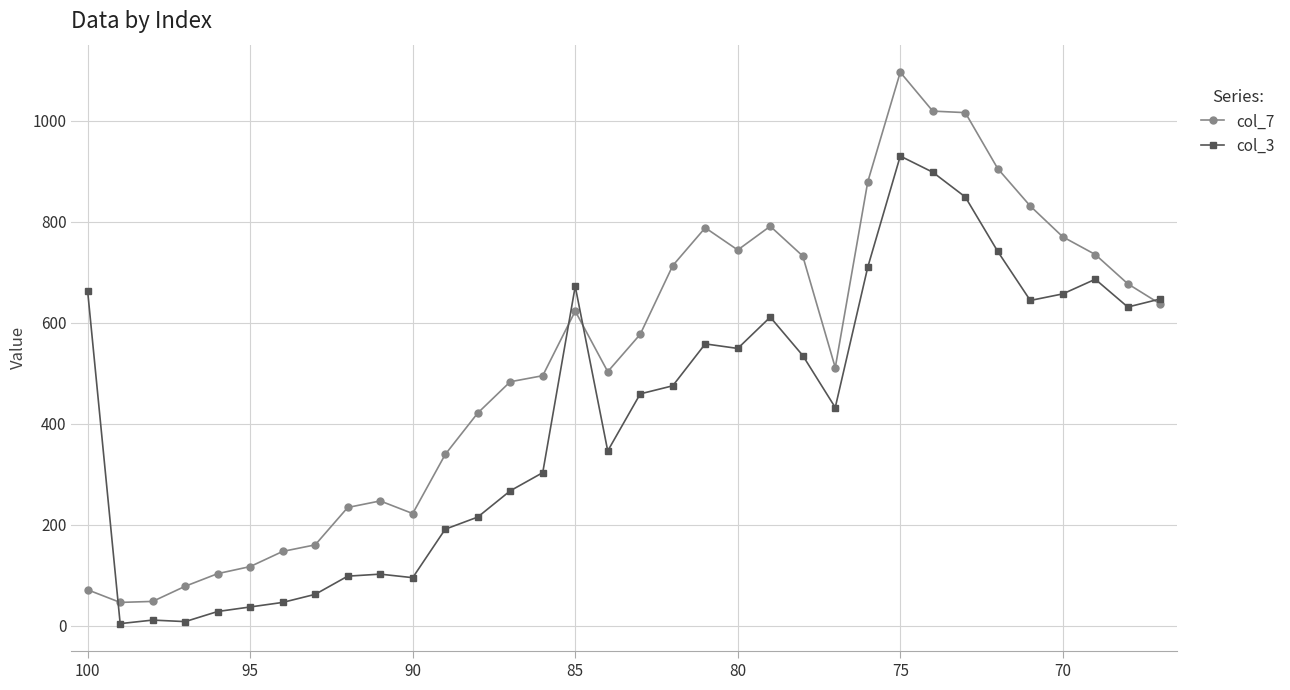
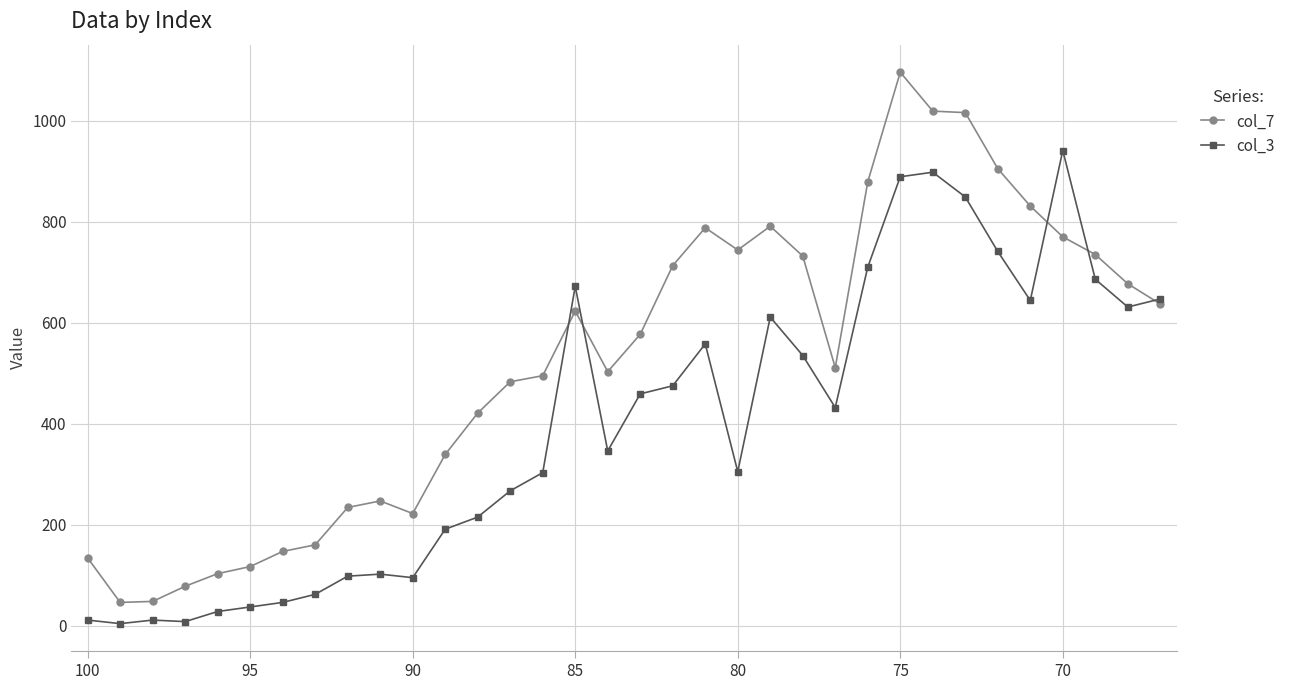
  {
    "col_7": {
-     "100": 70,
+     "100": 130,
      "95": 120,
      "90": 220,
      "85": 620,
      "80": 740,
      "75": 1100,
      "70": 770
    },
    "col_3": {
-     "100": 660,
+     "100": 10,
      "95": 40,
      "90": 100,
      "85": 670,
-     "80": 550,
-     "75": 930,
-     "70": 660
+     "80": 310,
+     "75": 890,
+     "70": 940
    }
  }
